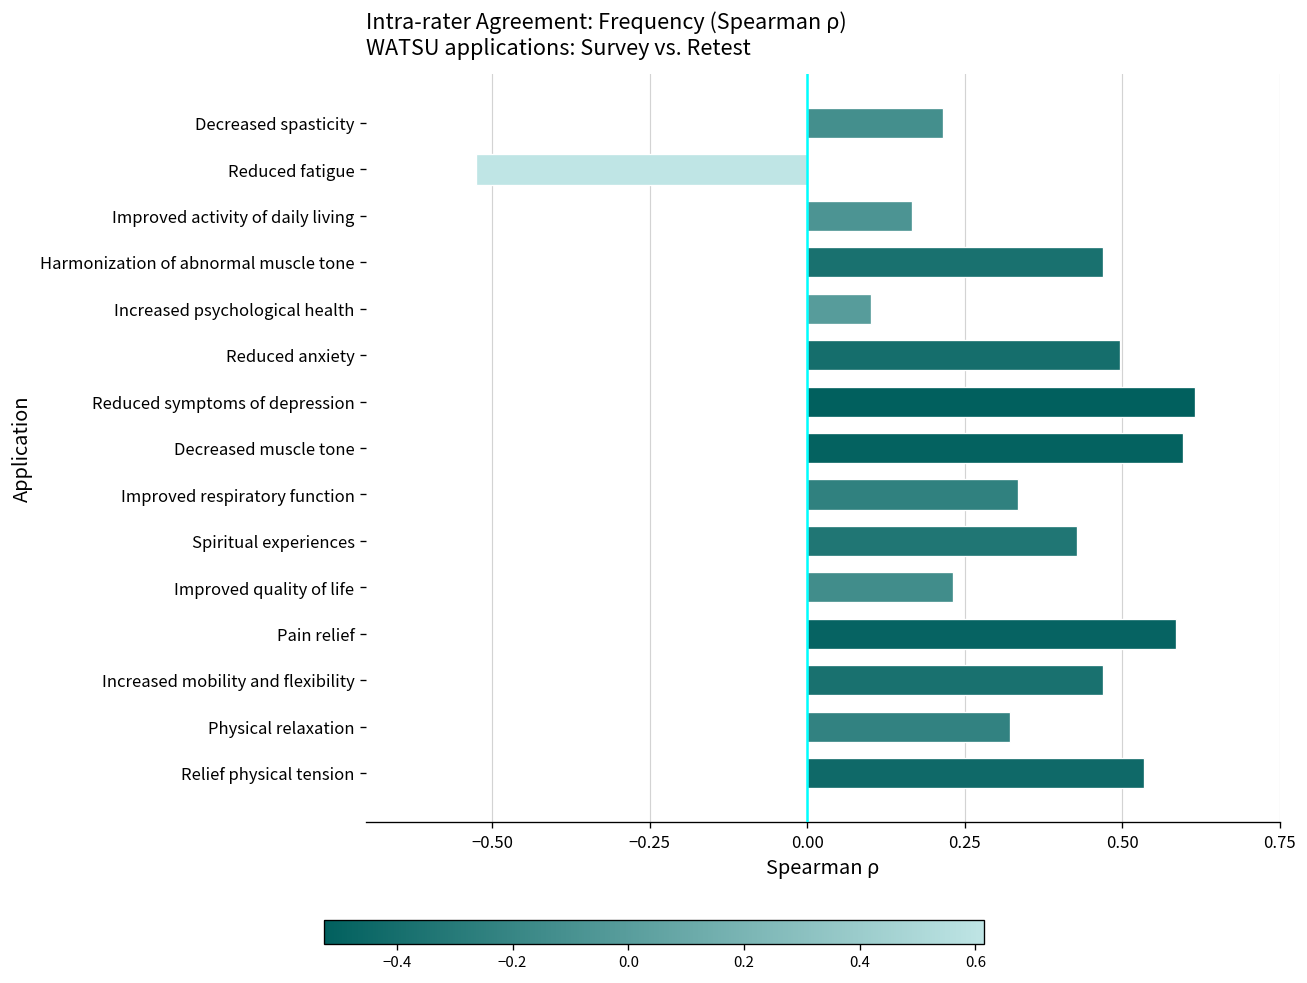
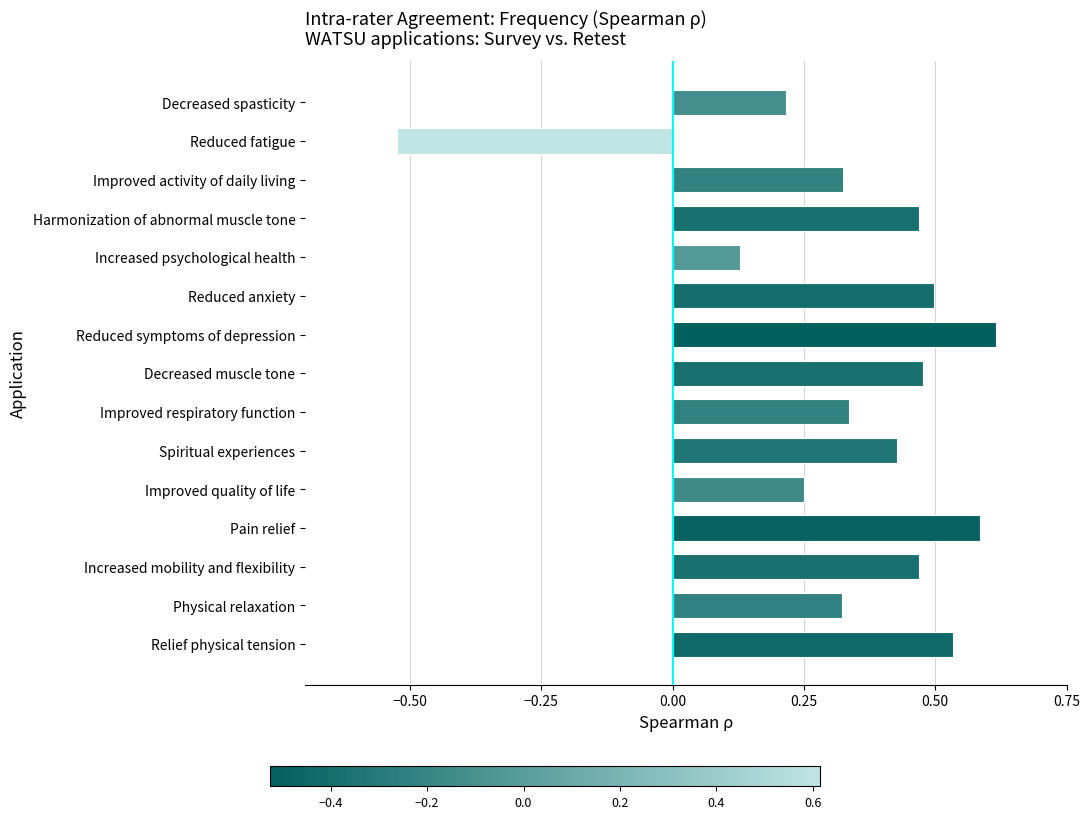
  {
    "Decreased spasticity": 0.22,
    "Reduced fatigue": -0.53,
-   "Improved activity of daily living": 0.17,
+   "Improved activity of daily living": 0.32,
    "Harmonization of abnormal muscle tone": 0.47,
-   "Increased psychological health": 0.10,
+   "Increased psychological health": 0.13,
    "Reduced anxiety": 0.50,
    "Reduced symptoms of depression": 0.62,
-   "Decreased muscle tone": 0.60,
+   "Decreased muscle tone": 0.48,
    "Improved respiratory function": 0.34,
    "Spiritual experiences": 0.43,
-   "Improved quality of life": 0.23,
+   "Improved quality of life": 0.25,
    "Pain relief": 0.59,
    "Increased mobility and flexibility": 0.47,
    "Physical relaxation": 0.32,
    "Relief physical tension": 0.53
  }
